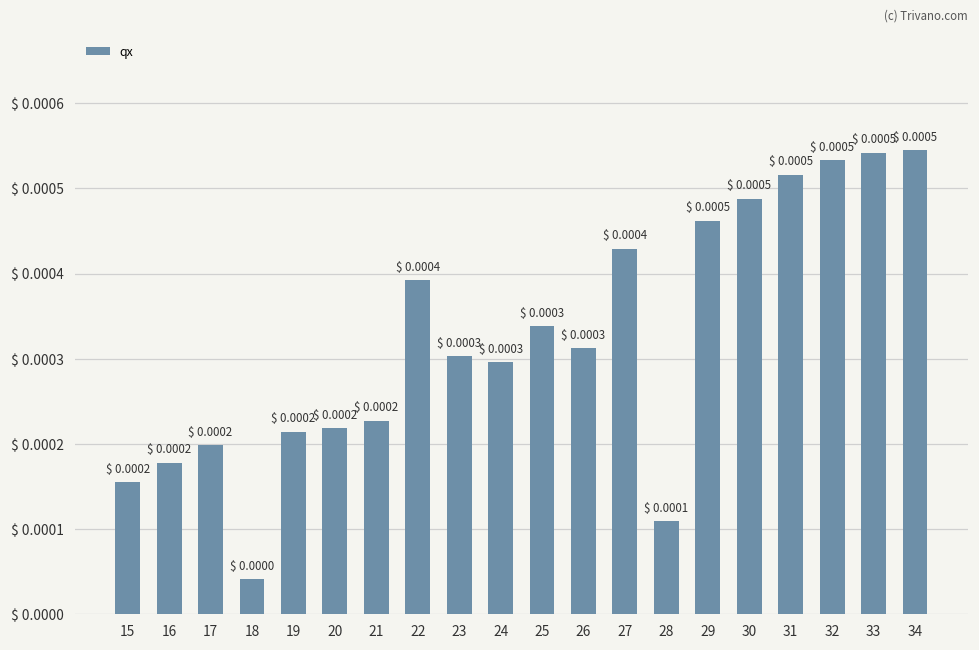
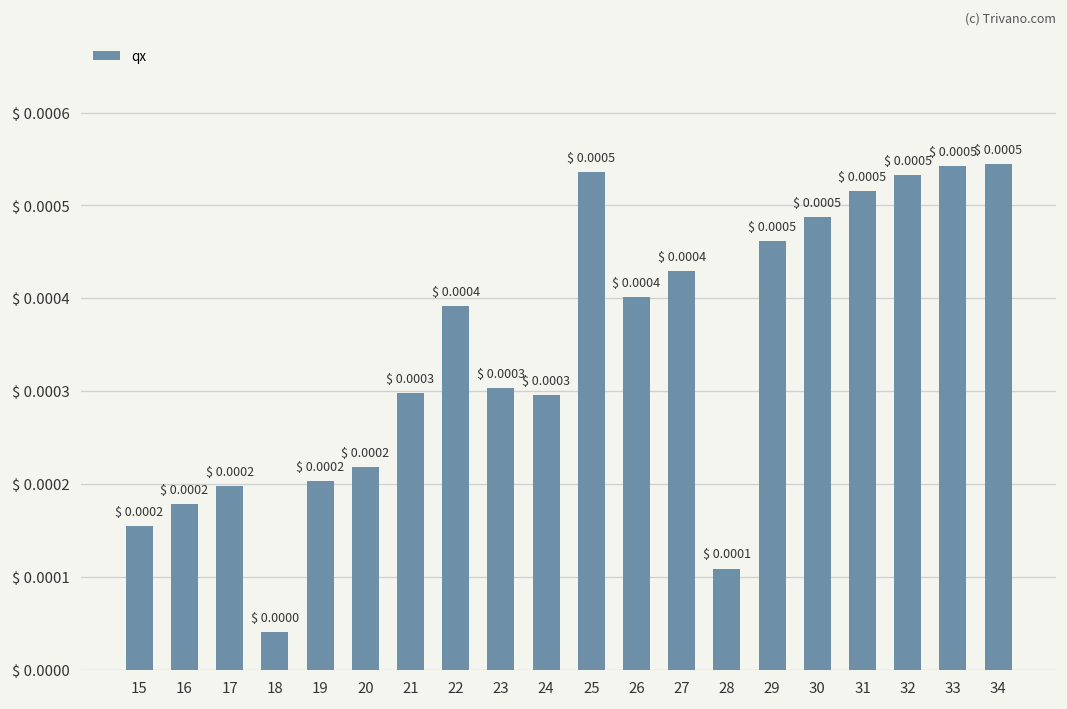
  {
    "15": "0.0002",
    "16": "0.0002",
    "17": "0.0002",
    "18": "0.0000",
-   "19": "$ 0.00021",
+   "19": "$ 0.00020",
    "20": "0.0002",
-   "21": "0.0002",
+   "21": "0.0003",
    "22": "0.0004",
    "23": "0.0003",
    "24": "0.0003",
-   "25": "0.0003",
-   "26": "0.0003",
+   "25": "0.0005",
+   "26": "0.0004",
    "27": "0.0004",
    "28": "0.0001",
    "29": "0.0005",
    "30": "0.0005",
    "31": "0.0005",
    "32": "0.0005",
    "33": "0.0005",
    "34": "0.0005"
  }
